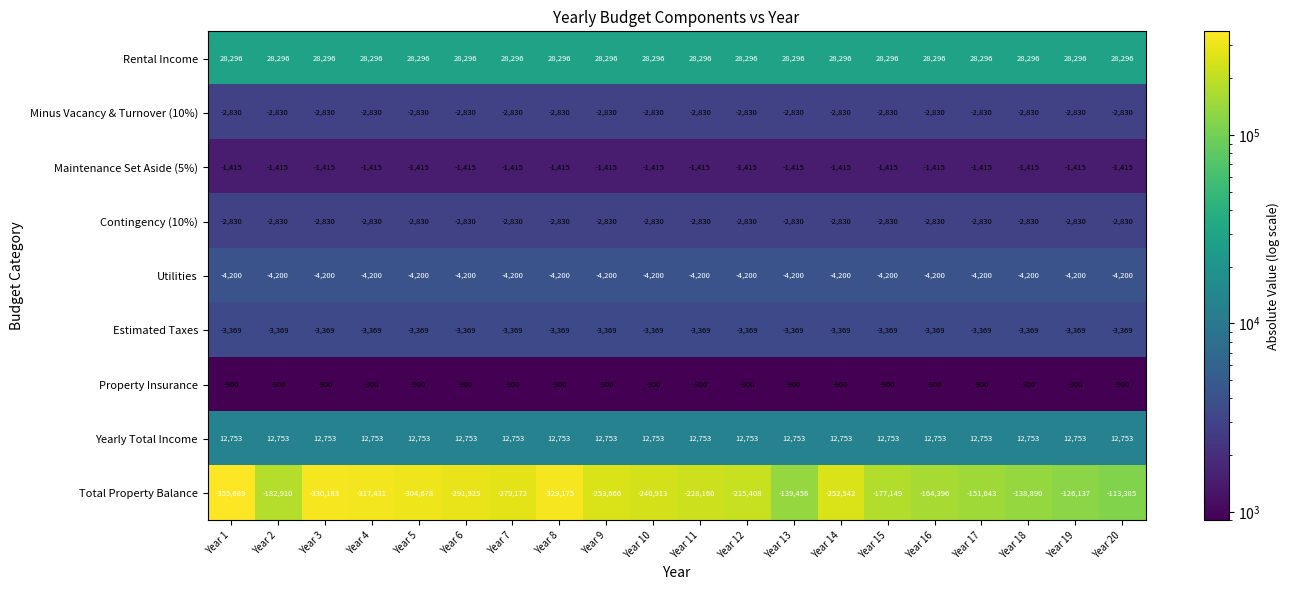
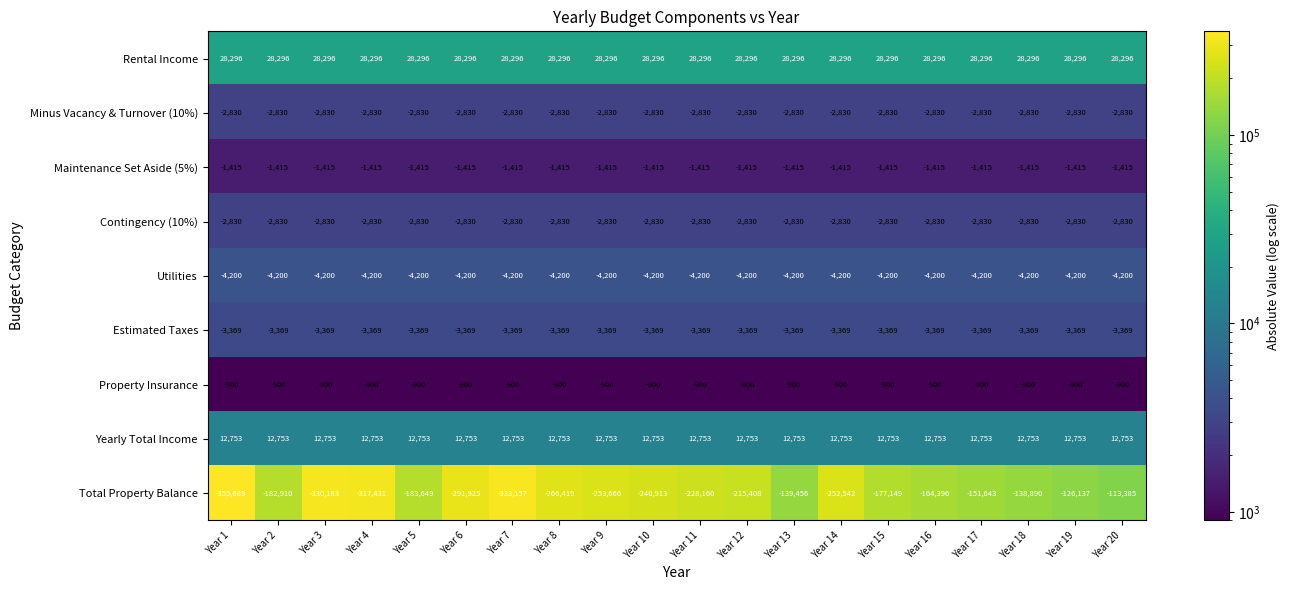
  {
    "Rental Income": {
      "Year 1": "28,296",
      "Year 2": "28,296",
      "Year 3": "28,296",
      "Year 4": "28,296",
      "Year 5": "28,296",
      "Year 6": "28,296",
      "Year 7": "28,296",
      "Year 8": "28,296",
      "Year 9": "28,296",
      "Year 10": "28,296",
      "Year 11": "28,296",
      "Year 12": "28,296",
      "Year 13": "28,296",
      "Year 14": "28,296",
      "Year 15": "28,296",
      "Year 16": "28,296",
      "Year 17": "28,296",
      "Year 18": "28,296",
      "Year 19": "28,296",
      "Year 20": "28,296"
    },
    "Minus Vacancy & Turnover (10%)": {
      "Year 1": "-2,830",
      "Year 2": "-2,830",
      "Year 3": "-2,830",
      "Year 4": "-2,830",
      "Year 5": "-2,830",
      "Year 6": "-2,830",
      "Year 7": "-2,830",
      "Year 8": "-2,830",
      "Year 9": "-2,830",
      "Year 10": "-2,830",
      "Year 11": "-2,830",
      "Year 12": "-2,830",
      "Year 13": "-2,830",
      "Year 14": "-2,830",
      "Year 15": "-2,830",
      "Year 16": "-2,830",
      "Year 17": "-2,830",
      "Year 18": "-2,830",
      "Year 19": "-2,830",
      "Year 20": "-2,830"
    },
    "Maintenance Set Aside (5%)": {
      "Year 1": "-1,415",
      "Year 2": "-1,415",
      "Year 3": "-1,415",
      "Year 4": "-1,415",
      "Year 5": "-1,415",
      "Year 6": "-1,415",
      "Year 7": "-1,415",
      "Year 8": "-1,415",
      "Year 9": "-1,415",
      "Year 10": "-1,415",
      "Year 11": "-1,415",
      "Year 12": "-1,415",
      "Year 13": "-1,415",
      "Year 14": "-1,415",
      "Year 15": "-1,415",
      "Year 16": "-1,415",
      "Year 17": "-1,415",
      "Year 18": "-1,415",
      "Year 19": "-1,415",
      "Year 20": "-1,415"
    },
    "Contingency (10%)": {
      "Year 1": "-2,830",
      "Year 2": "-2,830",
      "Year 3": "-2,830",
      "Year 4": "-2,830",
      "Year 5": "-2,830",
      "Year 6": "-2,830",
      "Year 7": "-2,830",
      "Year 8": "-2,830",
      "Year 9": "-2,830",
      "Year 10": "-2,830",
      "Year 11": "-2,830",
      "Year 12": "-2,830",
      "Year 13": "-2,830",
      "Year 14": "-2,830",
      "Year 15": "-2,830",
      "Year 16": "-2,830",
      "Year 17": "-2,830",
      "Year 18": "-2,830",
      "Year 19": "-2,830",
      "Year 20": "-2,830"
    },
    "Utilities": {
      "Year 1": "-4,200",
      "Year 2": "-4,200",
      "Year 3": "-4,200",
      "Year 4": "-4,200",
      "Year 5": "-4,200",
      "Year 6": "-4,200",
      "Year 7": "-4,200",
      "Year 8": "-4,200",
      "Year 9": "-4,200",
      "Year 10": "-4,200",
      "Year 11": "-4,200",
      "Year 12": "-4,200",
      "Year 13": "-4,200",
      "Year 14": "-4,200",
      "Year 15": "-4,200",
      "Year 16": "-4,200",
      "Year 17": "-4,200",
      "Year 18": "-4,200",
      "Year 19": "-4,200",
      "Year 20": "-4,200"
    },
    "Estimated Taxes": {
      "Year 1": "-3,369",
      "Year 2": "-3,369",
      "Year 3": "-3,369",
      "Year 4": "-3,369",
      "Year 5": "-3,369",
      "Year 6": "-3,369",
      "Year 7": "-3,369",
      "Year 8": "-3,369",
      "Year 9": "-3,369",
      "Year 10": "-3,369",
      "Year 11": "-3,369",
      "Year 12": "-3,369",
      "Year 13": "-3,369",
      "Year 14": "-3,369",
      "Year 15": "-3,369",
      "Year 16": "-3,369",
      "Year 17": "-3,369",
      "Year 18": "-3,369",
      "Year 19": "-3,369",
      "Year 20": "-3,369"
    },
    "Property Insurance": {
      "Year 1": "-900",
      "Year 2": "-900",
      "Year 3": "-900",
      "Year 4": "-900",
      "Year 5": "-900",
      "Year 6": "-900",
      "Year 7": "-900",
      "Year 8": "-900",
      "Year 9": "-900",
      "Year 10": "-900",
      "Year 11": "-900",
      "Year 12": "-900",
      "Year 13": "-900",
      "Year 14": "-900",
      "Year 15": "-900",
      "Year 16": "-900",
      "Year 17": "-900",
      "Year 18": "-900",
      "Year 19": "-900",
      "Year 20": "-900"
    },
    "Yearly Total Income": {
      "Year 1": "12,753",
      "Year 2": "12,753",
      "Year 3": "12,753",
      "Year 4": "12,753",
      "Year 5": "12,753",
      "Year 6": "12,753",
      "Year 7": "12,753",
      "Year 8": "12,753",
      "Year 9": "12,753",
      "Year 10": "12,753",
      "Year 11": "12,753",
      "Year 12": "12,753",
      "Year 13": "12,753",
      "Year 14": "12,753",
      "Year 15": "12,753",
      "Year 16": "12,753",
      "Year 17": "12,753",
      "Year 18": "12,753",
      "Year 19": "12,753",
      "Year 20": "12,753"
    },
    "Total Property Balance": {
      "Year 1": "-355,689",
      "Year 2": "-182,910",
      "Year 3": "-330,183",
      "Year 4": "-317,431",
-     "Year 5": "-304,678",
+     "Year 5": "-183,649",
      "Year 6": "-291,925",
-     "Year 7": "-279,172",
-     "Year 8": "-329,175",
+     "Year 7": "-333,157",
+     "Year 8": "-266,419",
      "Year 9": "-253,666",
      "Year 10": "-240,913",
      "Year 11": "-228,160",
      "Year 12": "-215,408",
      "Year 13": "-139,456",
      "Year 14": "-252,542",
      "Year 15": "-177,149",
      "Year 16": "-164,396",
      "Year 17": "-151,643",
      "Year 18": "-138,890",
      "Year 19": "-126,137",
      "Year 20": "-113,385"
    }
  }
